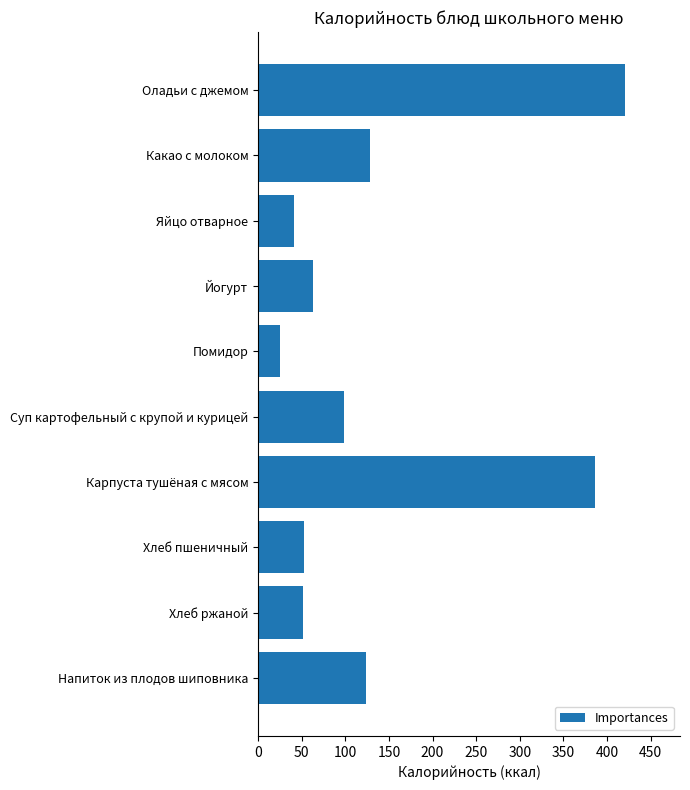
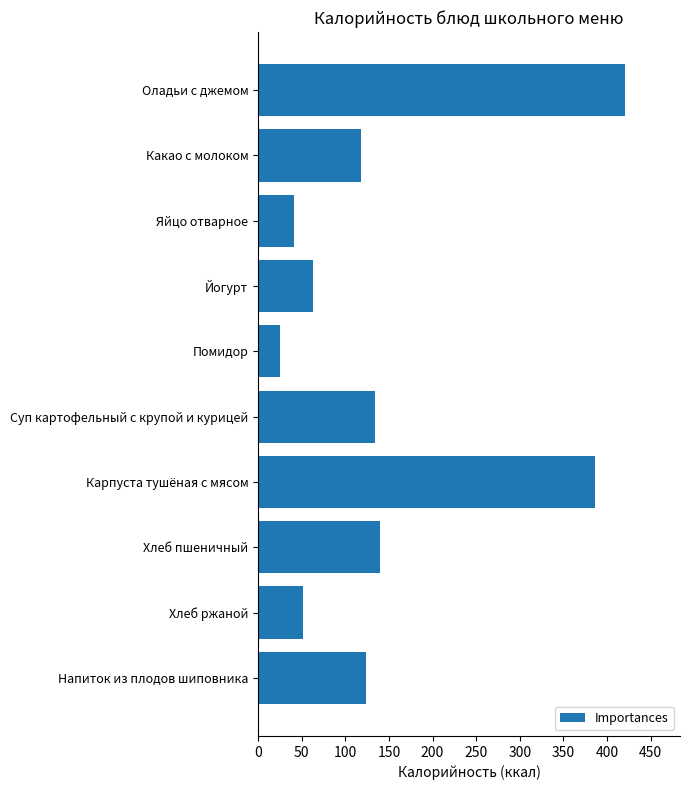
  {
    "Оладьи с джемом": 420,
-   "Какао с молоком": 130,
+   "Какао с молоком": 120,
    "Яйцо отварное": 40,
    "Йогурт": 60,
    "Помидор": 30,
-   "Суп картофельный с крупой и курицей": 100,
+   "Суп картофельный с крупой и курицей": 130,
    "Карпуста тушёная с мясом": 390,
-   "Хлеб пшеничный": 50,
+   "Хлеб пшеничный": 140,
    "Хлеб ржаной": 50,
    "Напиток из плодов шиповника": 120
  }
